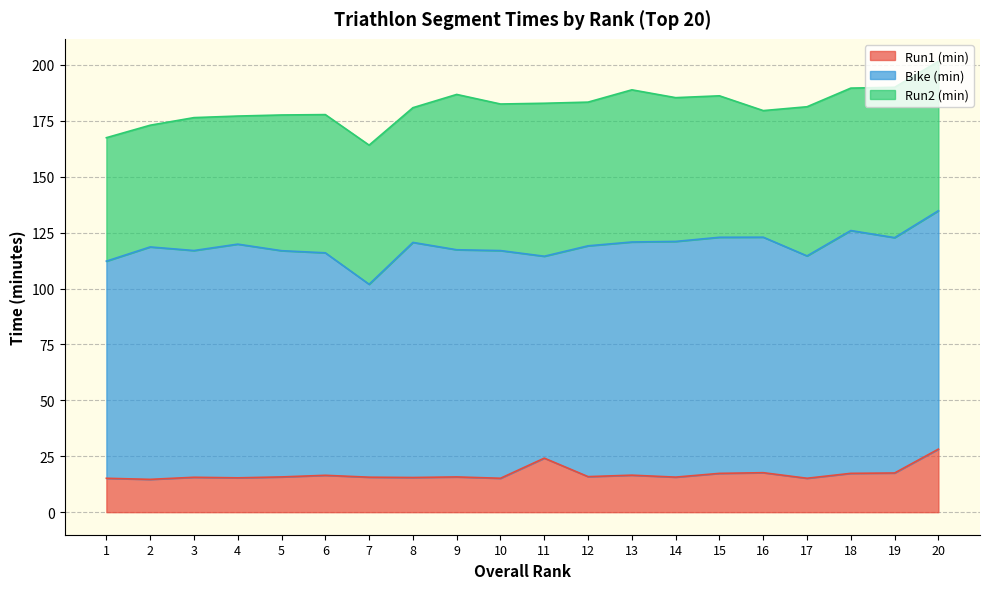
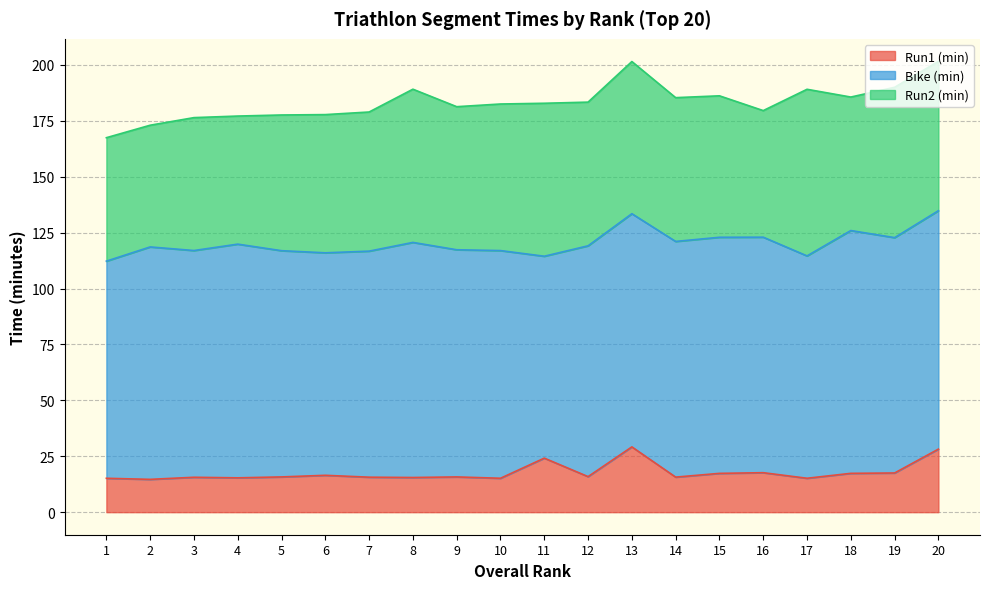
  {
    "Run1 (min)": {
      "1": 15,
      "2": 15,
      "3": 16,
      "4": 15,
      "5": 16,
      "6": 16,
      "7": 16,
      "8": 16,
      "9": 16,
      "10": 15,
      "11": 24,
      "12": 16,
-     "13": 17,
+     "13": 29,
      "14": 16,
      "15": 17,
      "16": 18,
      "17": 15,
      "18": 17,
      "19": 18,
      "20": 28
    },
    "Bike (min)": {
      "1": 97,
      "2": 104,
      "3": 101,
      "4": 105,
      "5": 101,
      "6": 100,
-     "7": 86,
+     "7": 101,
      "8": 105,
      "9": 102,
      "10": 102,
      "11": 90,
      "12": 103,
      "13": 104,
      "14": 105,
      "15": 106,
      "16": 105,
      "17": 99,
      "18": 109,
      "19": 105,
      "20": 107
    },
    "Run2 (min)": {
      "1": 55,
      "2": 54,
      "3": 59,
      "4": 57,
      "5": 61,
      "6": 62,
      "7": 62,
-     "8": 60,
-     "9": 69,
+     "8": 69,
+     "9": 64,
      "10": 66,
      "11": 68,
      "12": 64,
      "13": 68,
      "14": 64,
      "15": 63,
      "16": 57,
-     "17": 67,
-     "18": 64
+     "17": 75,
+     "18": 60
    }
  }
